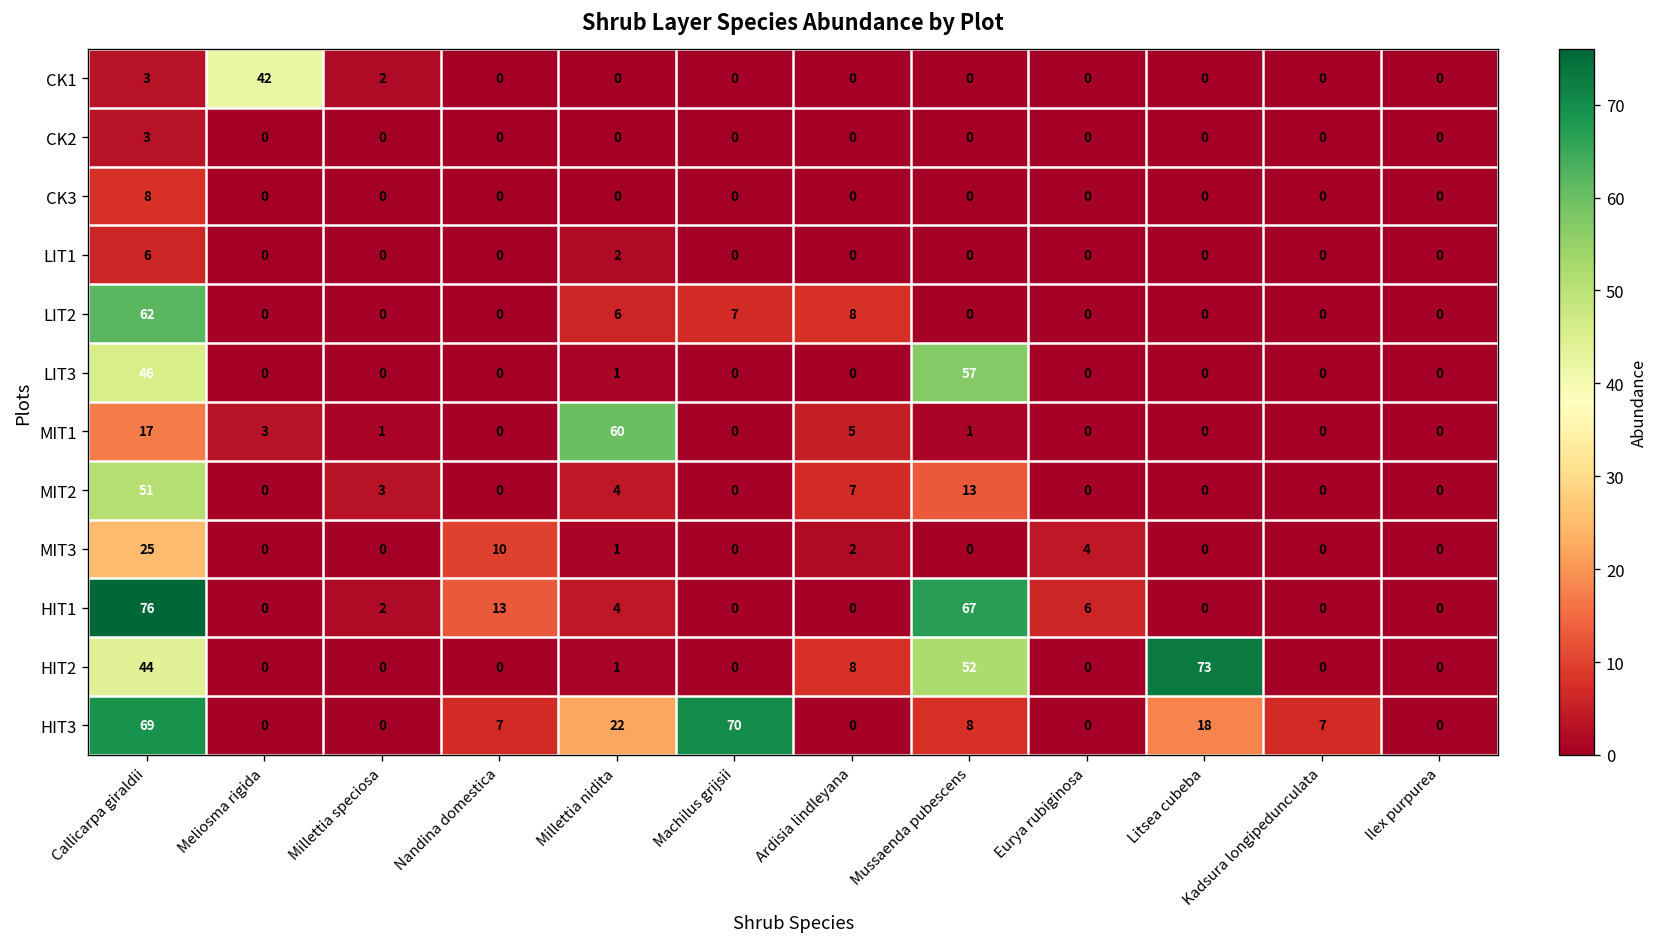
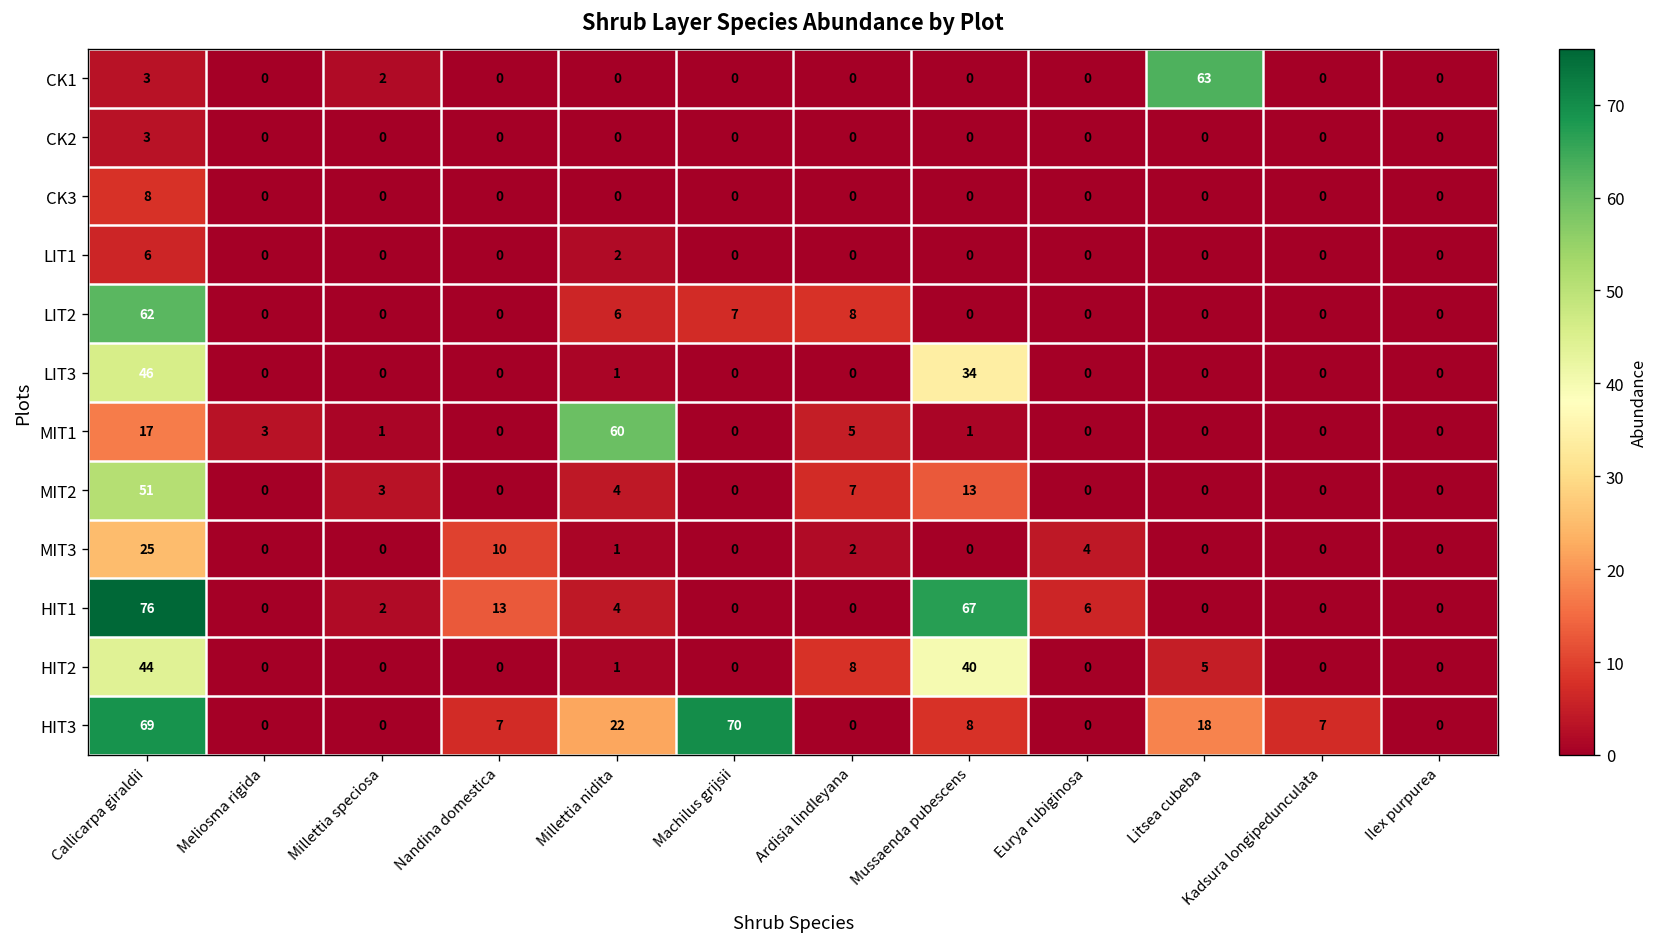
  {
    "CK1": {
      "Callicarpa giraldii": 3,
-     "Meliosma rigida": 42,
+     "Meliosma rigida": 0,
      "Millettia speciosa": 2,
      "Nandina domestica": 0,
      "Millettia nidita": 0,
      "Machilus grijsii": 0,
      "Ardisia lindleyana": 0,
      "Mussaenda pubescens": 0,
      "Eurya rubiginosa": 0,
-     "Litsea cubeba": 0,
+     "Litsea cubeba": 63,
      "Kadsura longipedunculata": 0,
      "Ilex purpurea": 0
    },
    "CK2": {
      "Callicarpa giraldii": 3,
      "Meliosma rigida": 0,
      "Millettia speciosa": 0,
      "Nandina domestica": 0,
      "Millettia nidita": 0,
      "Machilus grijsii": 0,
      "Ardisia lindleyana": 0,
      "Mussaenda pubescens": 0,
      "Eurya rubiginosa": 0,
      "Litsea cubeba": 0,
      "Kadsura longipedunculata": 0,
      "Ilex purpurea": 0
    },
    "CK3": {
      "Callicarpa giraldii": 8,
      "Meliosma rigida": 0,
      "Millettia speciosa": 0,
      "Nandina domestica": 0,
      "Millettia nidita": 0,
      "Machilus grijsii": 0,
      "Ardisia lindleyana": 0,
      "Mussaenda pubescens": 0,
      "Eurya rubiginosa": 0,
      "Litsea cubeba": 0,
      "Kadsura longipedunculata": 0,
      "Ilex purpurea": 0
    },
    "LIT1": {
      "Callicarpa giraldii": 6,
      "Meliosma rigida": 0,
      "Millettia speciosa": 0,
      "Nandina domestica": 0,
      "Millettia nidita": 2,
      "Machilus grijsii": 0,
      "Ardisia lindleyana": 0,
      "Mussaenda pubescens": 0,
      "Eurya rubiginosa": 0,
      "Litsea cubeba": 0,
      "Kadsura longipedunculata": 0,
      "Ilex purpurea": 0
    },
    "LIT2": {
      "Callicarpa giraldii": 62,
      "Meliosma rigida": 0,
      "Millettia speciosa": 0,
      "Nandina domestica": 0,
      "Millettia nidita": 6,
      "Machilus grijsii": 7,
      "Ardisia lindleyana": 8,
      "Mussaenda pubescens": 0,
      "Eurya rubiginosa": 0,
      "Litsea cubeba": 0,
      "Kadsura longipedunculata": 0,
      "Ilex purpurea": 0
    },
    "LIT3": {
      "Callicarpa giraldii": 46,
      "Meliosma rigida": 0,
      "Millettia speciosa": 0,
      "Nandina domestica": 0,
      "Millettia nidita": 1,
      "Machilus grijsii": 0,
      "Ardisia lindleyana": 0,
-     "Mussaenda pubescens": 57,
+     "Mussaenda pubescens": 34,
      "Eurya rubiginosa": 0,
      "Litsea cubeba": 0,
      "Kadsura longipedunculata": 0,
      "Ilex purpurea": 0
    },
    "MIT1": {
      "Callicarpa giraldii": 17,
      "Meliosma rigida": 3,
      "Millettia speciosa": 1,
      "Nandina domestica": 0,
      "Millettia nidita": 60,
      "Machilus grijsii": 0,
      "Ardisia lindleyana": 5,
      "Mussaenda pubescens": 1,
      "Eurya rubiginosa": 0,
      "Litsea cubeba": 0,
      "Kadsura longipedunculata": 0,
      "Ilex purpurea": 0
    },
    "MIT2": {
      "Callicarpa giraldii": 51,
      "Meliosma rigida": 0,
      "Millettia speciosa": 3,
      "Nandina domestica": 0,
      "Millettia nidita": 4,
      "Machilus grijsii": 0,
      "Ardisia lindleyana": 7,
      "Mussaenda pubescens": 13,
      "Eurya rubiginosa": 0,
      "Litsea cubeba": 0,
      "Kadsura longipedunculata": 0,
      "Ilex purpurea": 0
    },
    "MIT3": {
      "Callicarpa giraldii": 25,
      "Meliosma rigida": 0,
      "Millettia speciosa": 0,
      "Nandina domestica": 10,
      "Millettia nidita": 1,
      "Machilus grijsii": 0,
      "Ardisia lindleyana": 2,
      "Mussaenda pubescens": 0,
      "Eurya rubiginosa": 4,
      "Litsea cubeba": 0,
      "Kadsura longipedunculata": 0,
      "Ilex purpurea": 0
    },
    "HIT1": {
      "Callicarpa giraldii": 76,
      "Meliosma rigida": 0,
      "Millettia speciosa": 2,
      "Nandina domestica": 13,
      "Millettia nidita": 4,
      "Machilus grijsii": 0,
      "Ardisia lindleyana": 0,
      "Mussaenda pubescens": 67,
      "Eurya rubiginosa": 6,
      "Litsea cubeba": 0,
      "Kadsura longipedunculata": 0,
      "Ilex purpurea": 0
    },
    "HIT2": {
      "Callicarpa giraldii": 44,
      "Meliosma rigida": 0,
      "Millettia speciosa": 0,
      "Nandina domestica": 0,
      "Millettia nidita": 1,
      "Machilus grijsii": 0,
      "Ardisia lindleyana": 8,
-     "Mussaenda pubescens": 52,
+     "Mussaenda pubescens": 40,
      "Eurya rubiginosa": 0,
-     "Litsea cubeba": 73,
+     "Litsea cubeba": 5,
      "Kadsura longipedunculata": 0,
      "Ilex purpurea": 0
    },
    "HIT3": {
      "Callicarpa giraldii": 69,
      "Meliosma rigida": 0,
      "Millettia speciosa": 0,
      "Nandina domestica": 7,
      "Millettia nidita": 22,
      "Machilus grijsii": 70,
      "Ardisia lindleyana": 0,
      "Mussaenda pubescens": 8,
      "Eurya rubiginosa": 0,
      "Litsea cubeba": 18,
      "Kadsura longipedunculata": 7,
      "Ilex purpurea": 0
    }
  }
